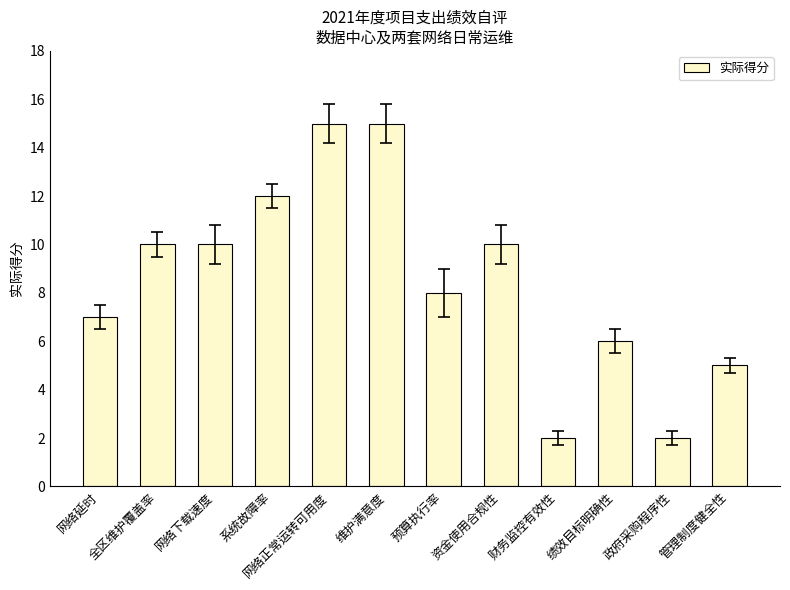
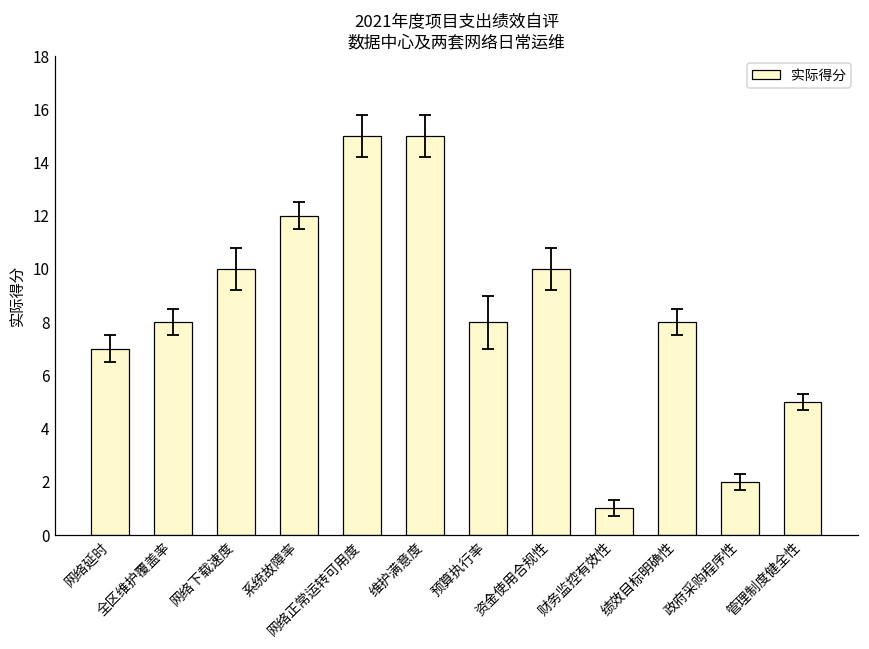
  {
    "实际得分": {
      "网络延时": 7,
-     "全区维护覆盖率": 10,
+     "全区维护覆盖率": 8,
      "网络下载速度": 10,
      "系统故障率": 12,
      "网络正常运转可用度": 15,
      "维护满意度": 15,
      "预算执行率": 8,
      "资金使用合规性": 10,
-     "财务监控有效性": 2,
-     "绩效目标明确性": 6,
+     "财务监控有效性": 1,
+     "绩效目标明确性": 8,
      "政府采购程序性": 2,
      "管理制度健全性": 5
    }
  }
